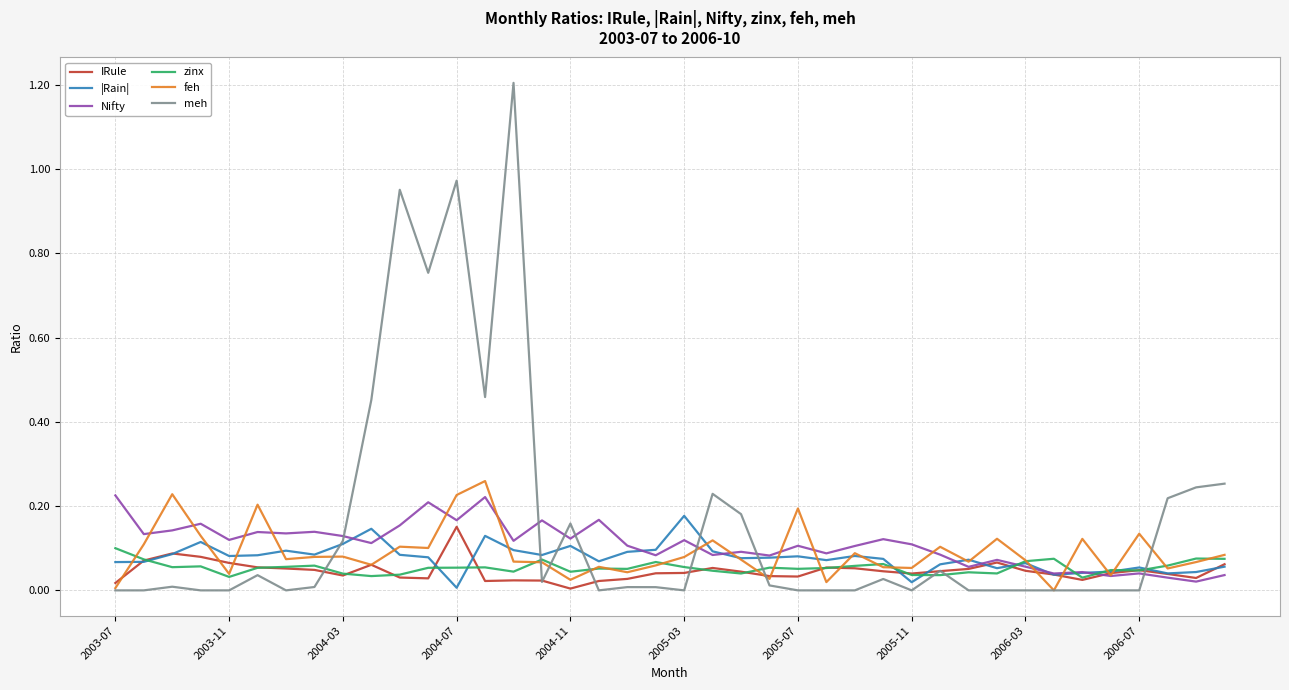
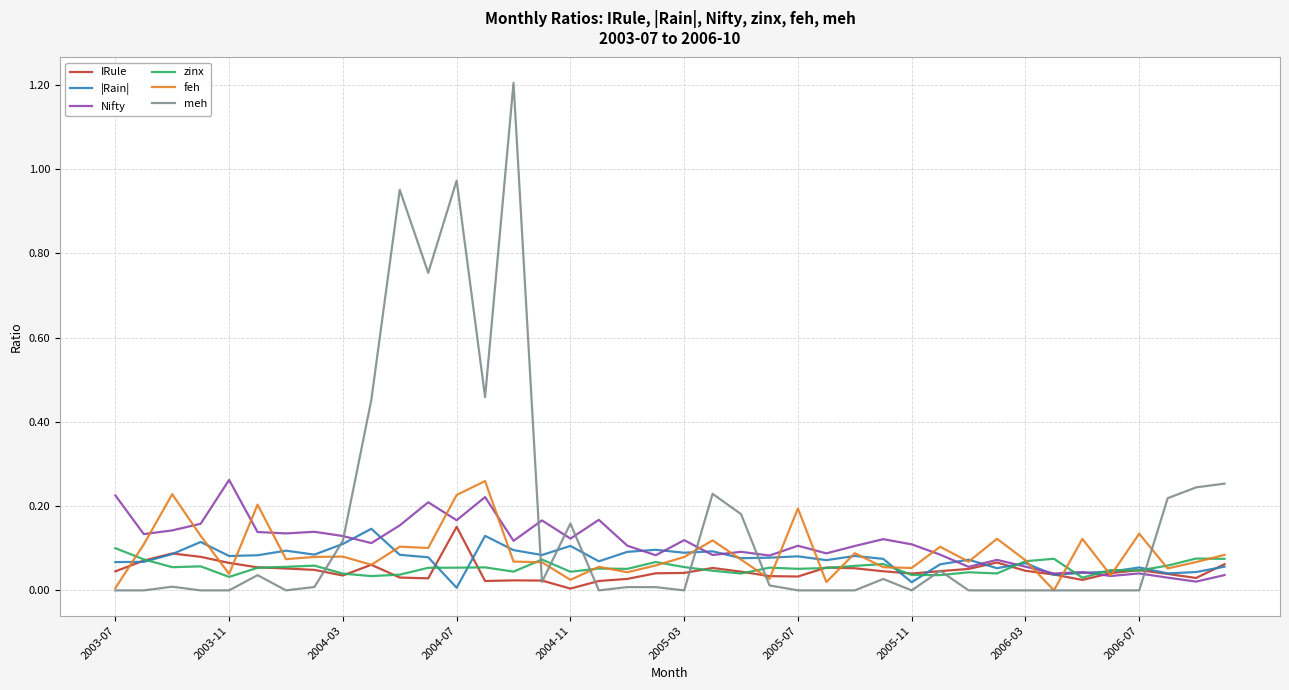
  {
    "IRule": {
-     "2003-07": 0.02,
+     "2003-07": 0.05,
      "2003-11": 0.07,
      "2004-07": 0.15,
      "2004-11": 0.00,
      "2005-03": 0.04,
      "2005-07": 0.03,
      "2006-03": 0.05
    },
    "|Rain|": {
      "2003-07": 0.07,
      "2003-11": 0.08,
      "2004-03": 0.11,
      "2004-07": 0.01,
      "2004-11": 0.11,
-     "2005-03": 0.18,
+     "2005-03": 0.09,
      "2005-07": 0.08,
      "2005-11": 0.02,
      "2006-07": 0.05
    },
    "Nifty": {
      "2003-07": 0.23,
-     "2003-11": 0.12,
+     "2003-11": 0.26,
      "2004-03": 0.13,
      "2004-07": 0.17,
      "2004-11": 0.12,
      "2005-03": 0.12,
      "2005-07": 0.11,
      "2005-11": 0.11,
      "2006-03": 0.06,
      "2006-07": 0.04
    },
    "zinx": {
      "2003-07": 0.10,
      "2003-11": 0.03,
      "2004-07": 0.05,
      "2004-11": 0.04,
      "2005-03": 0.06,
      "2005-07": 0.05
    },
    "feh": {
      "2003-11": 0.04,
      "2004-03": 0.08,
      "2004-07": 0.23,
      "2004-11": 0.03,
      "2005-03": 0.08,
      "2005-07": 0.19,
      "2005-11": 0.05,
      "2006-07": 0.13
    },
    "meh": {
      "2003-11": 0.00,
      "2004-03": 0.12,
      "2004-07": 0.97,
      "2004-11": 0.16,
      "2005-03": 0.00,
      "2005-07": 0.00,
      "2005-11": 0.00,
      "2006-03": 0.00,
      "2006-07": 0.00
    }
  }
